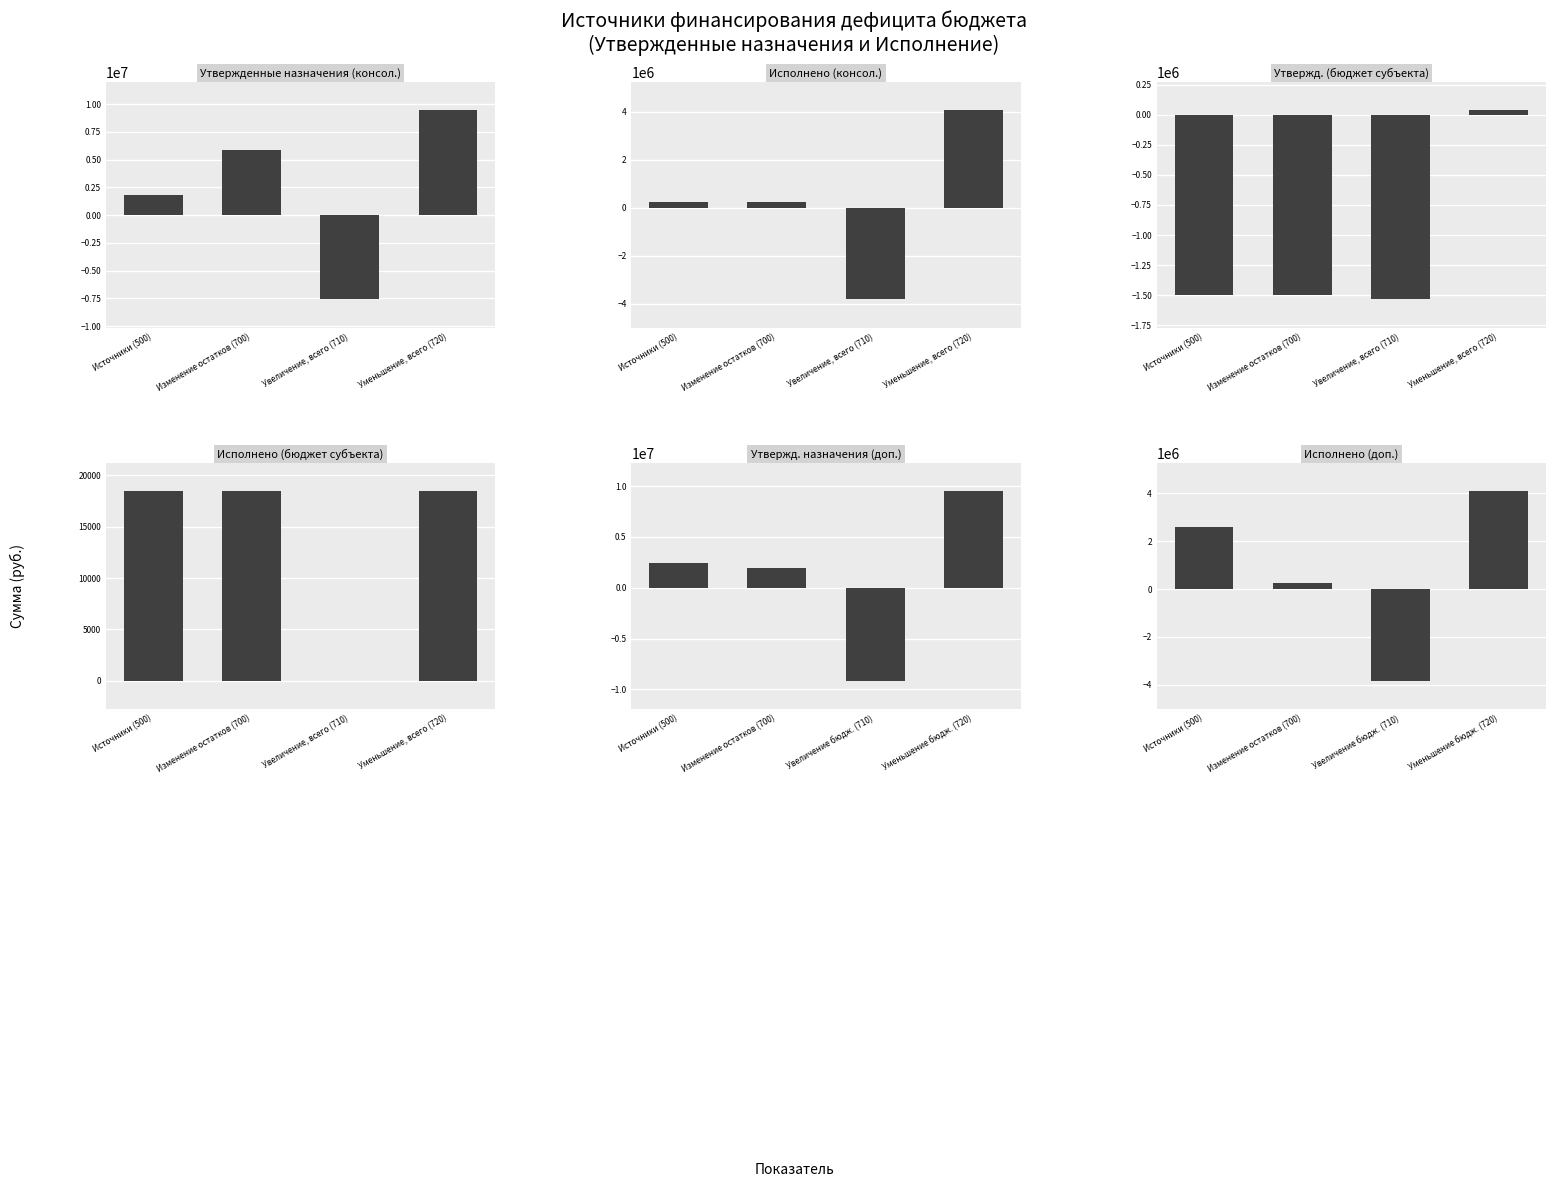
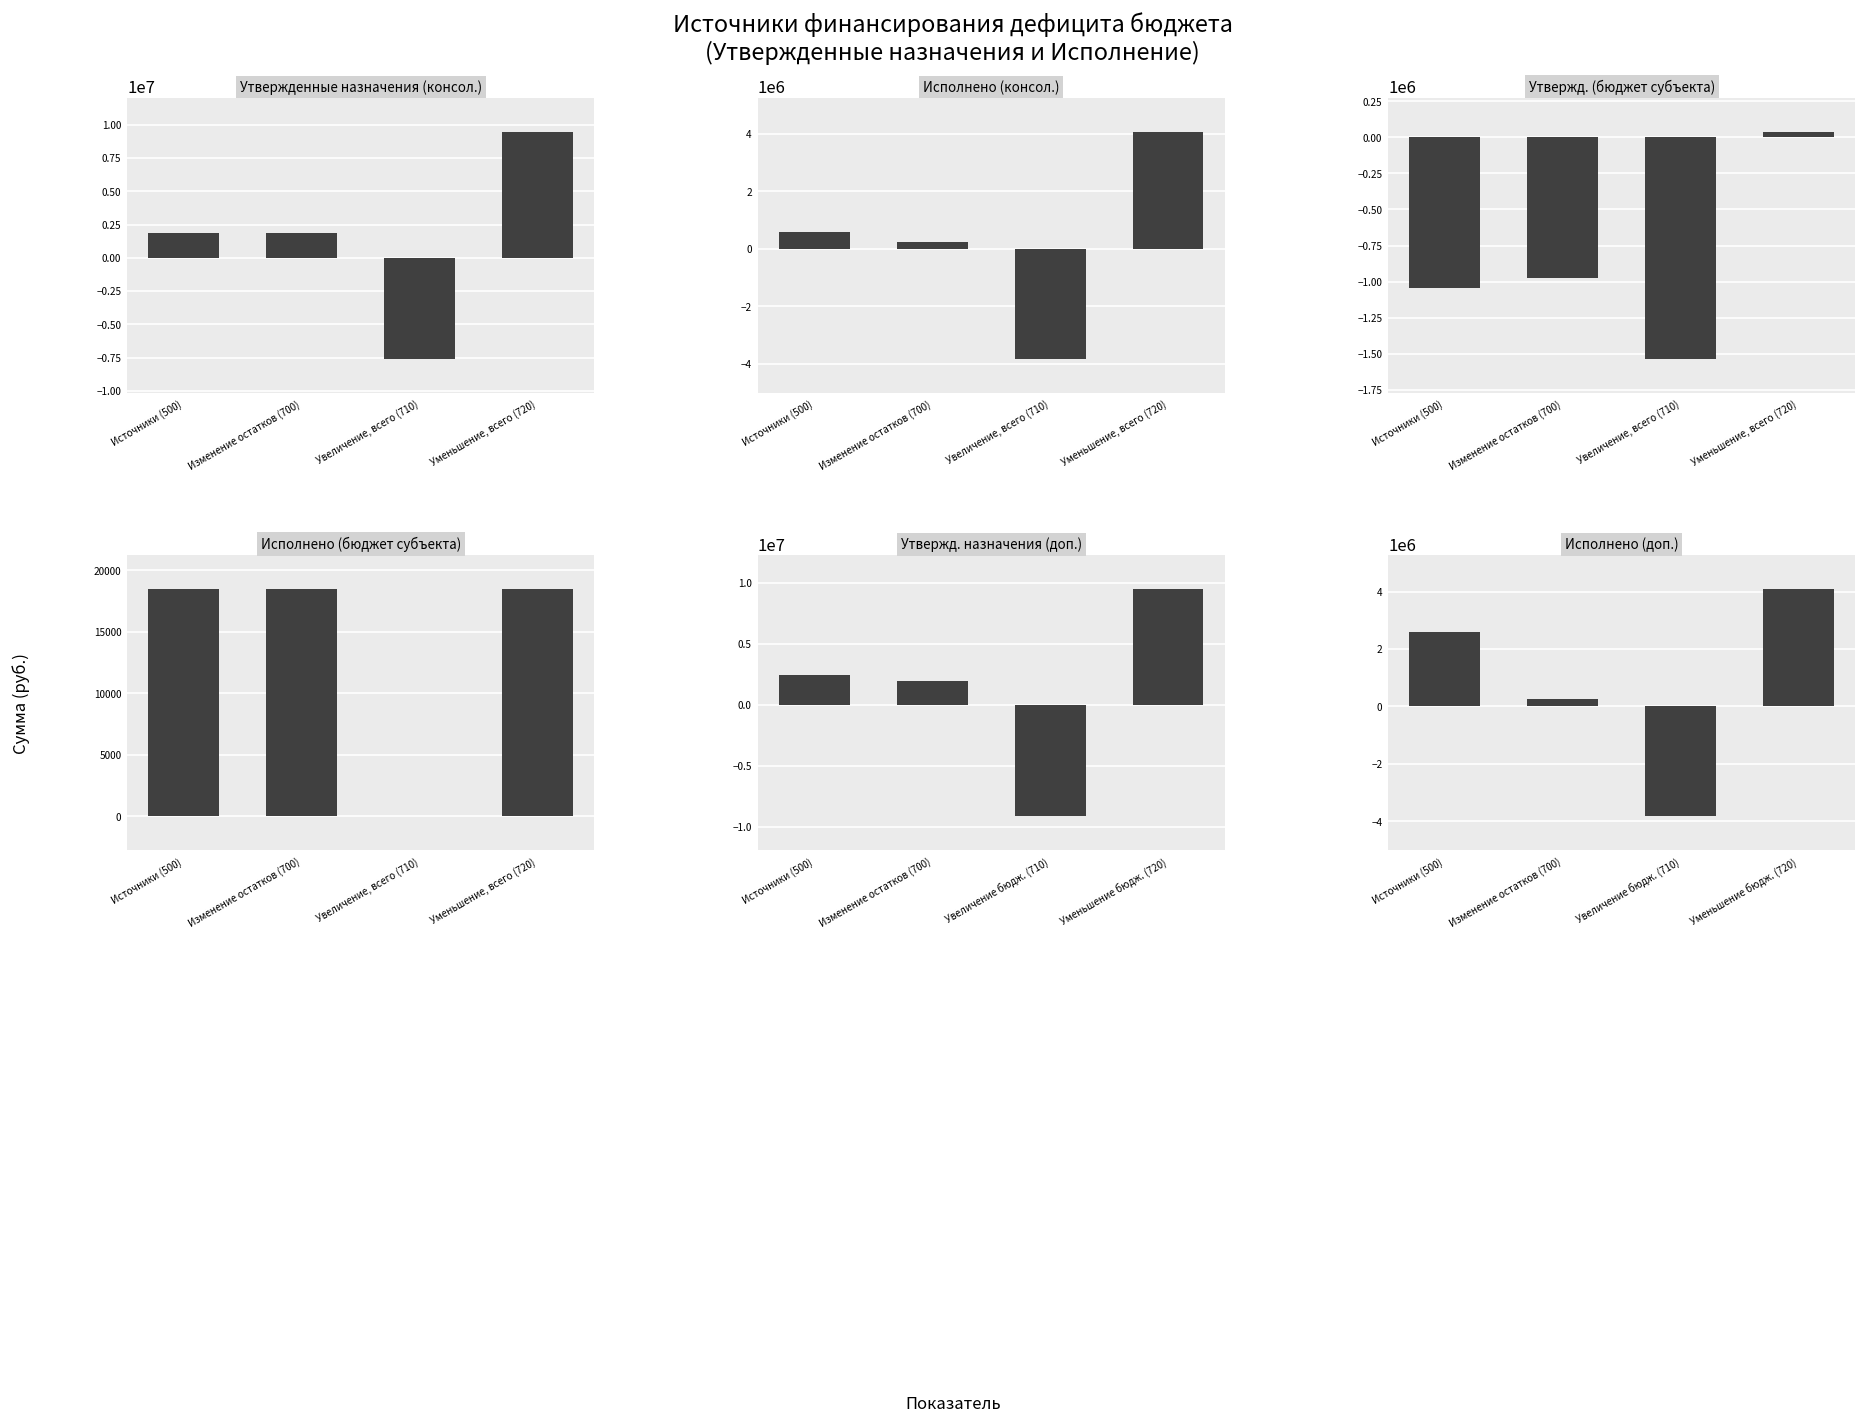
  {
    "Утвержденные назначения (консол.)": {
      "Источники (500)": 1800000,
-     "Изменение остатков (700)": 5900000,
+     "Изменение остатков (700)": 1800000,
      "Увеличение, всего (710)": -7600000,
      "Уменьшение, всего (720)": 9400000
    },
    "Исполнено (консол.)": {
-     "Источники (500)": 200000,
+     "Источники (500)": 600000,
      "Изменение остатков (700)": 200000,
      "Увеличение, всего (710)": -3800000,
      "Уменьшение, всего (720)": 4100000
    },
    "Утвержд. (бюджет субъекта)": {
-     "Источники (500)": -1500000,
-     "Изменение остатков (700)": -1500000,
+     "Источники (500)": -1050000,
+     "Изменение остатков (700)": -980000,
      "Увеличение, всего (710)": -1540000,
      "Уменьшение, всего (720)": 40000
    },
    "Исполнено (бюджет субъекта)": {
      "Источники (500)": 18400,
      "Изменение остатков (700)": 18400,
      "Увеличение, всего (710)": 0,
      "Уменьшение, всего (720)": 18400
    },
    "Утвержд. назначения (доп.)": {
      "Источники (500)": 2500000,
      "Изменение остатков (700)": 2000000,
      "Увеличение бюдж. (710)": -9100000,
      "Уменьшение бюдж. (720)": 9500000
    },
    "Исполнено (доп.)": {
      "Источники (500)": 2600000,
      "Изменение остатков (700)": 300000,
      "Увеличение бюдж. (710)": -3800000,
      "Уменьшение бюдж. (720)": 4100000
    }
  }
